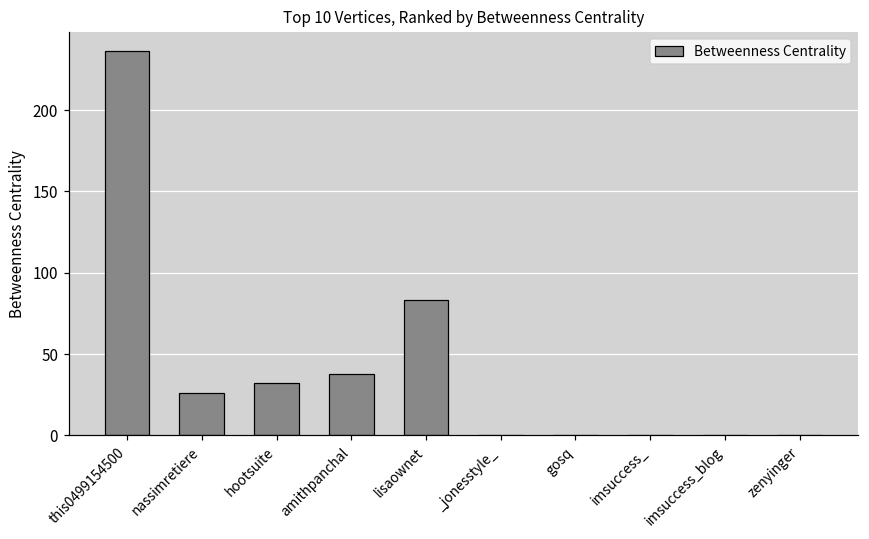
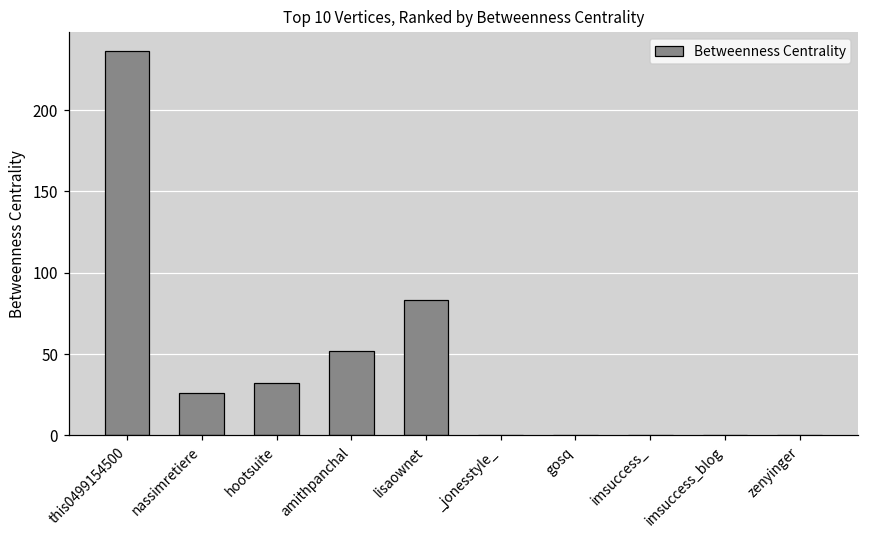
  {
    "this0499154500": 236,
    "nassimretiere": 26,
    "hootsuite": 32,
-   "amithpanchal": 38,
+   "amithpanchal": 52,
    "lisaownet": 83,
    "_jonesstyle_": 0,
    "gosq": 0,
    "imsuccess_": 0,
    "imsuccess_blog": 0,
    "zenyinger": 0
  }
